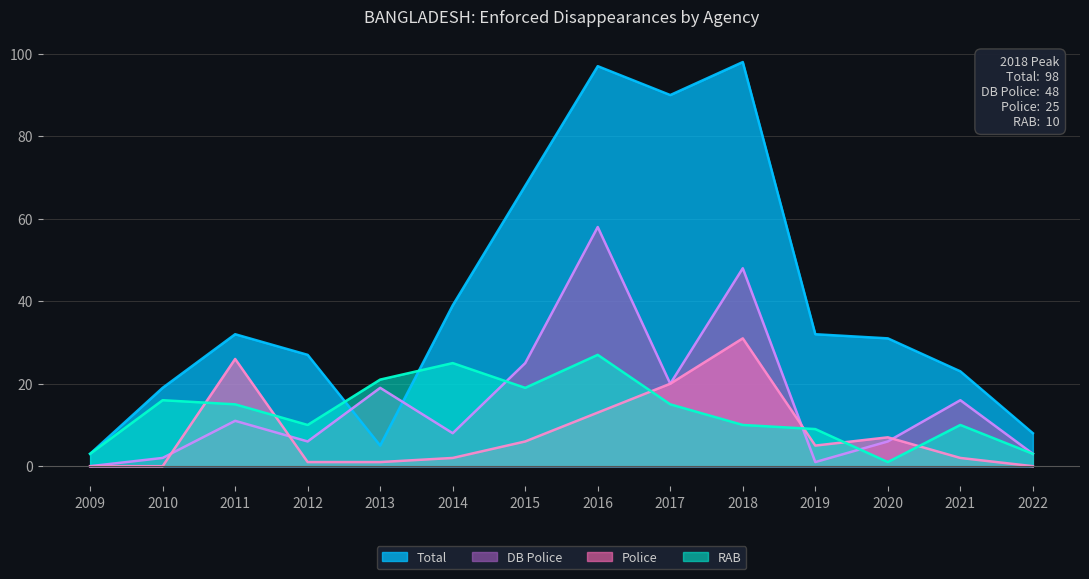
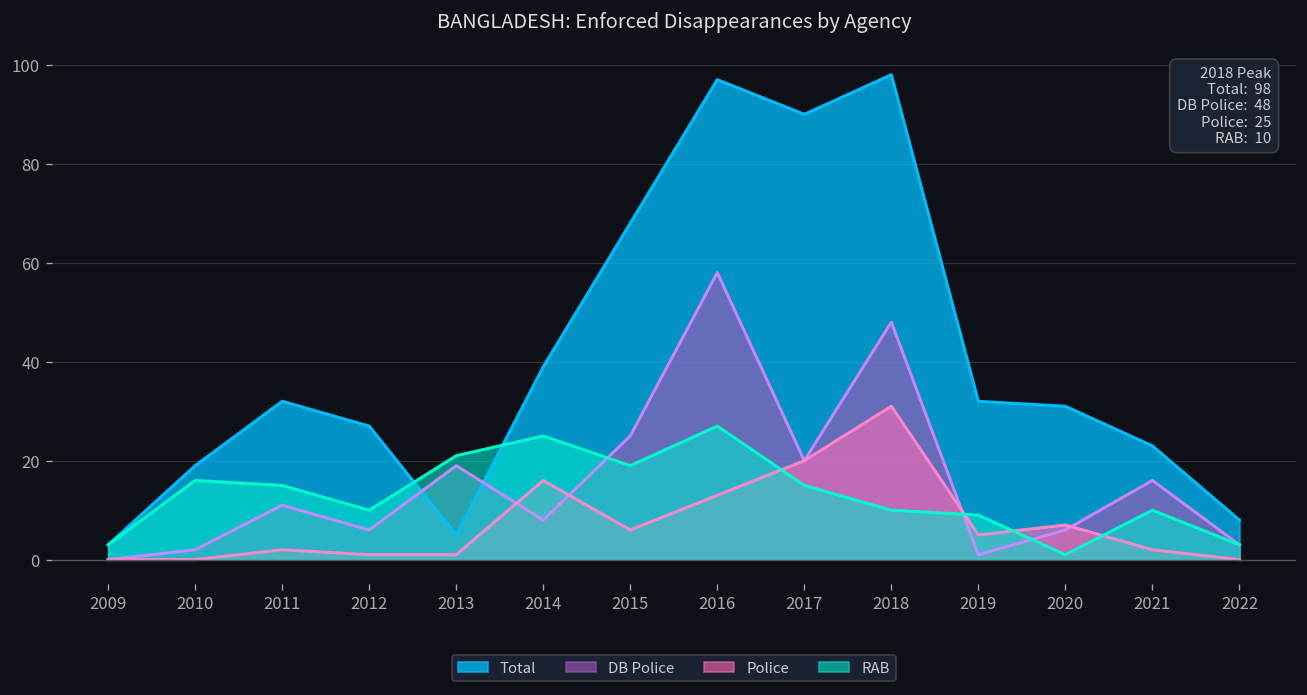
  {
    "Total": {
      "2010": 19,
      "2011": 32,
      "2012": 27,
      "2013": 5,
      "2014": 39,
      "2015": 68,
      "2016": 97,
      "2017": 90,
      "2018": 98,
      "2019": 32,
      "2020": 31,
      "2021": 23,
      "2022": 8
    },
    "DB Police": {
      "2010": 2,
      "2011": 11,
      "2012": 6,
      "2013": 19,
      "2014": 8,
      "2015": 25,
      "2016": 58,
      "2018": 48,
      "2019": 1,
      "2020": 6,
      "2021": 16
    },
    "Police": {
      "2010": 0,
-     "2011": 26,
+     "2011": 2,
      "2012": 1,
      "2013": 1,
-     "2014": 2,
+     "2014": 16,
      "2015": 6,
      "2016": 13,
      "2018": 31,
      "2019": 5,
      "2020": 7,
      "2021": 2,
      "2022": 0
    },
    "RAB": {
      "2010": 16,
      "2011": 15,
      "2012": 10,
      "2013": 21,
      "2014": 25,
      "2015": 19,
      "2016": 27,
      "2017": 15,
      "2018": 10,
      "2019": 9,
      "2020": 1,
      "2021": 10
    }
  }
